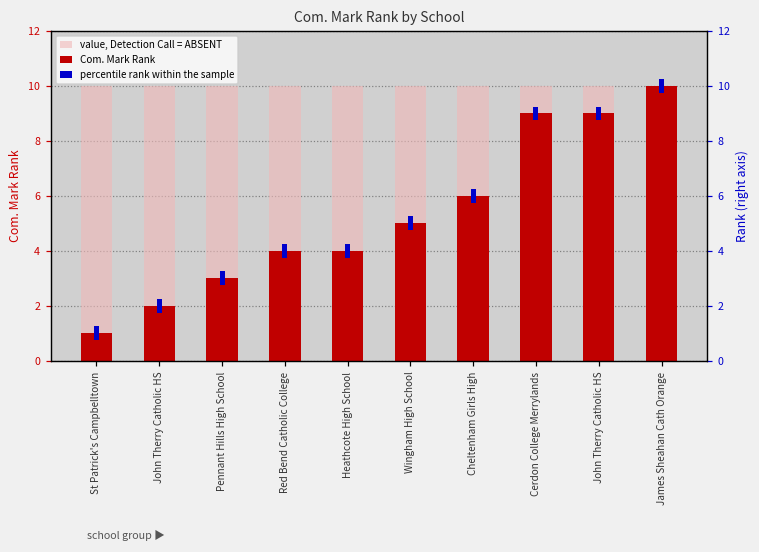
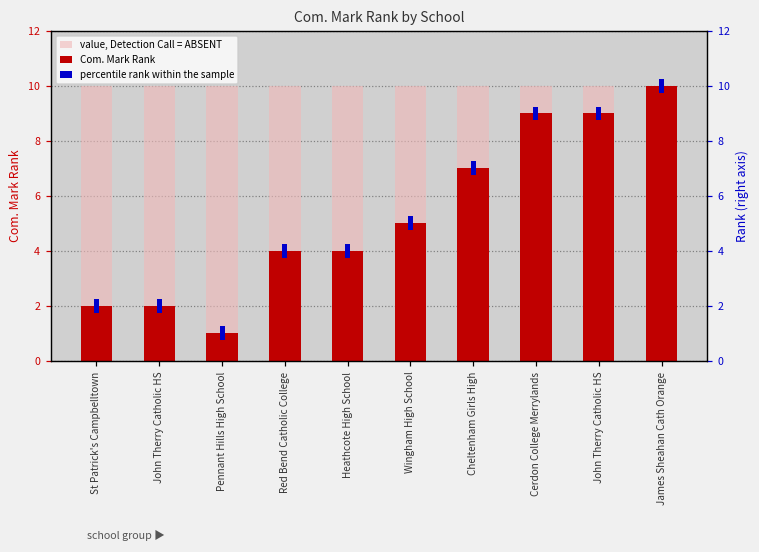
  {
    "value, Detection Call = ABSENT": {
      "St Patrick's Campbelltown": 10,
      "Pennant Hills High School": 10,
      "Red Bend Catholic College": 10,
      "Heathcote High School": 10,
      "Wingham High School": 10,
      "Cheltenham Girls High": 10,
      "Cerdon College Merrylands": 10
    },
    "Com. Mark Rank": {
-     "St Patrick's Campbelltown": 1,
-     "Pennant Hills High School": 3,
-     "Cheltenham Girls High": 6
+     "St Patrick's Campbelltown": 2,
+     "Pennant Hills High School": 1,
+     "Cheltenham Girls High": 7
    }
  }
